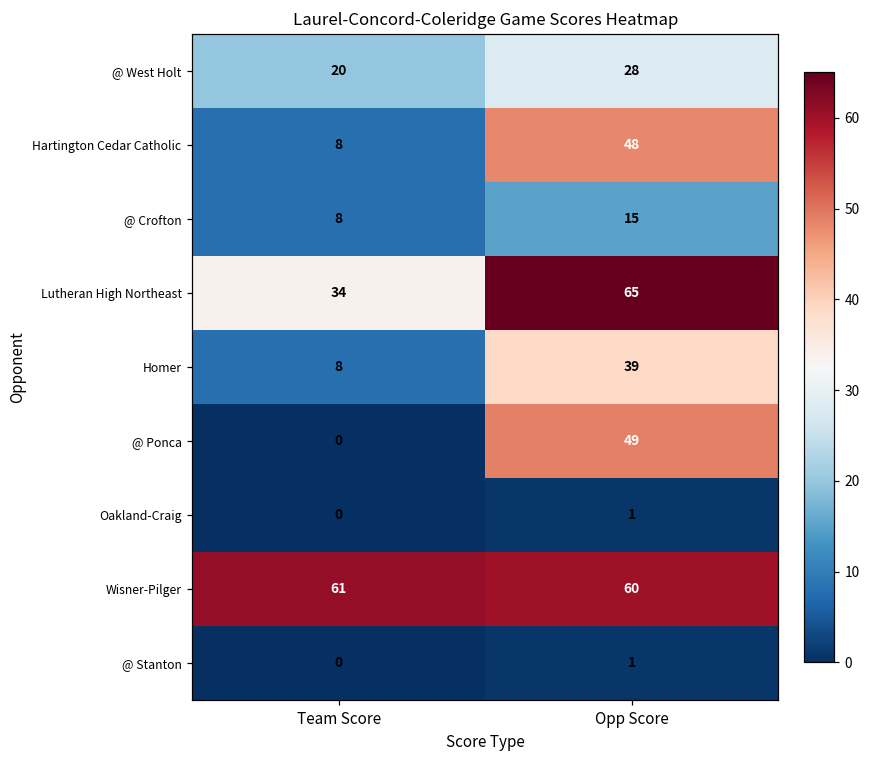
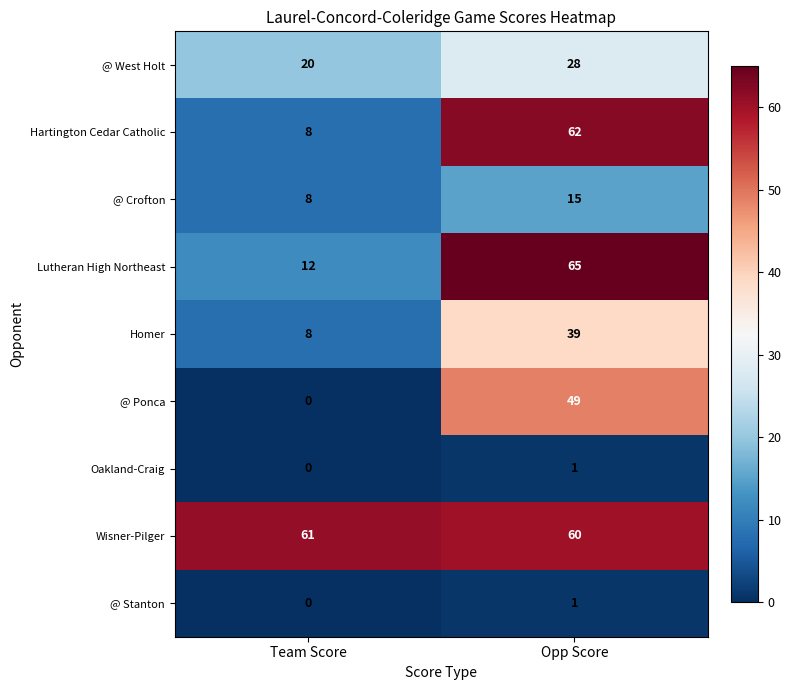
  {
    "@ West Holt": {
      "Team Score": 20,
      "Opp Score": 28
    },
    "Hartington Cedar Catholic": {
      "Team Score": 8,
-     "Opp Score": 48
+     "Opp Score": 62
    },
    "@ Crofton": {
      "Team Score": 8,
      "Opp Score": 15
    },
    "Lutheran High Northeast": {
-     "Team Score": 34,
+     "Team Score": 12,
      "Opp Score": 65
    },
    "Homer": {
      "Team Score": 8,
      "Opp Score": 39
    },
    "@ Ponca": {
      "Team Score": 0,
      "Opp Score": 49
    },
    "Oakland-Craig": {
      "Team Score": 0,
      "Opp Score": 1
    },
    "Wisner-Pilger": {
      "Team Score": 61,
      "Opp Score": 60
    },
    "@ Stanton": {
      "Team Score": 0,
      "Opp Score": 1
    }
  }
